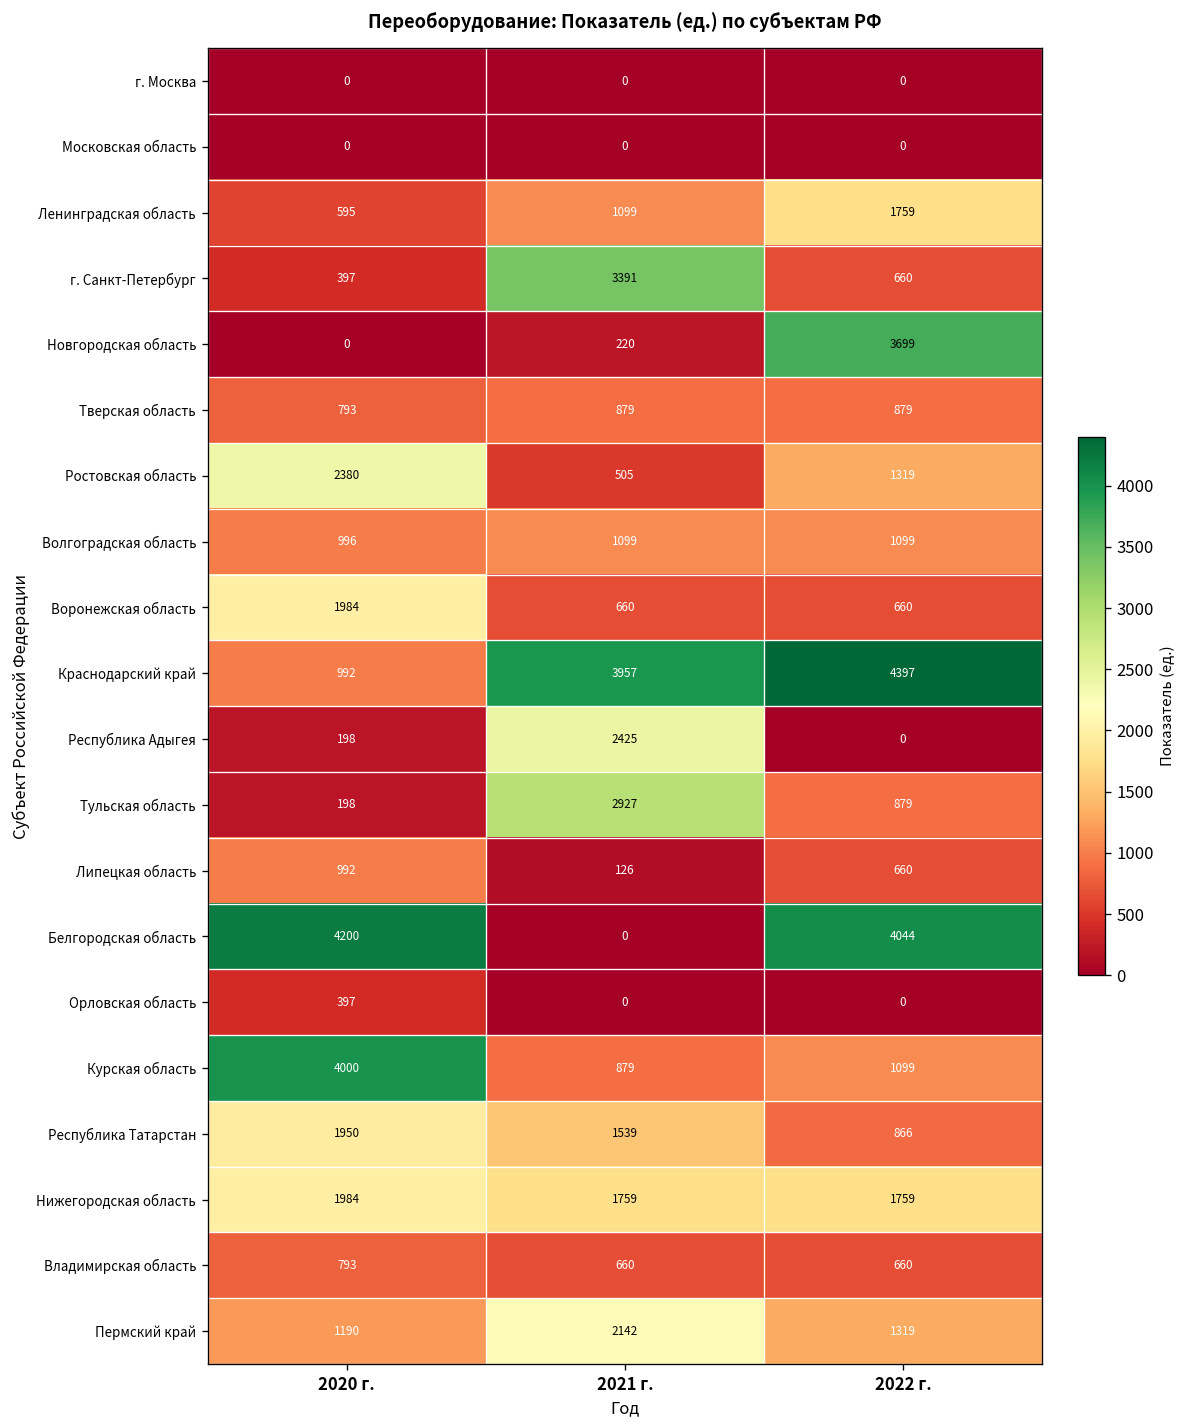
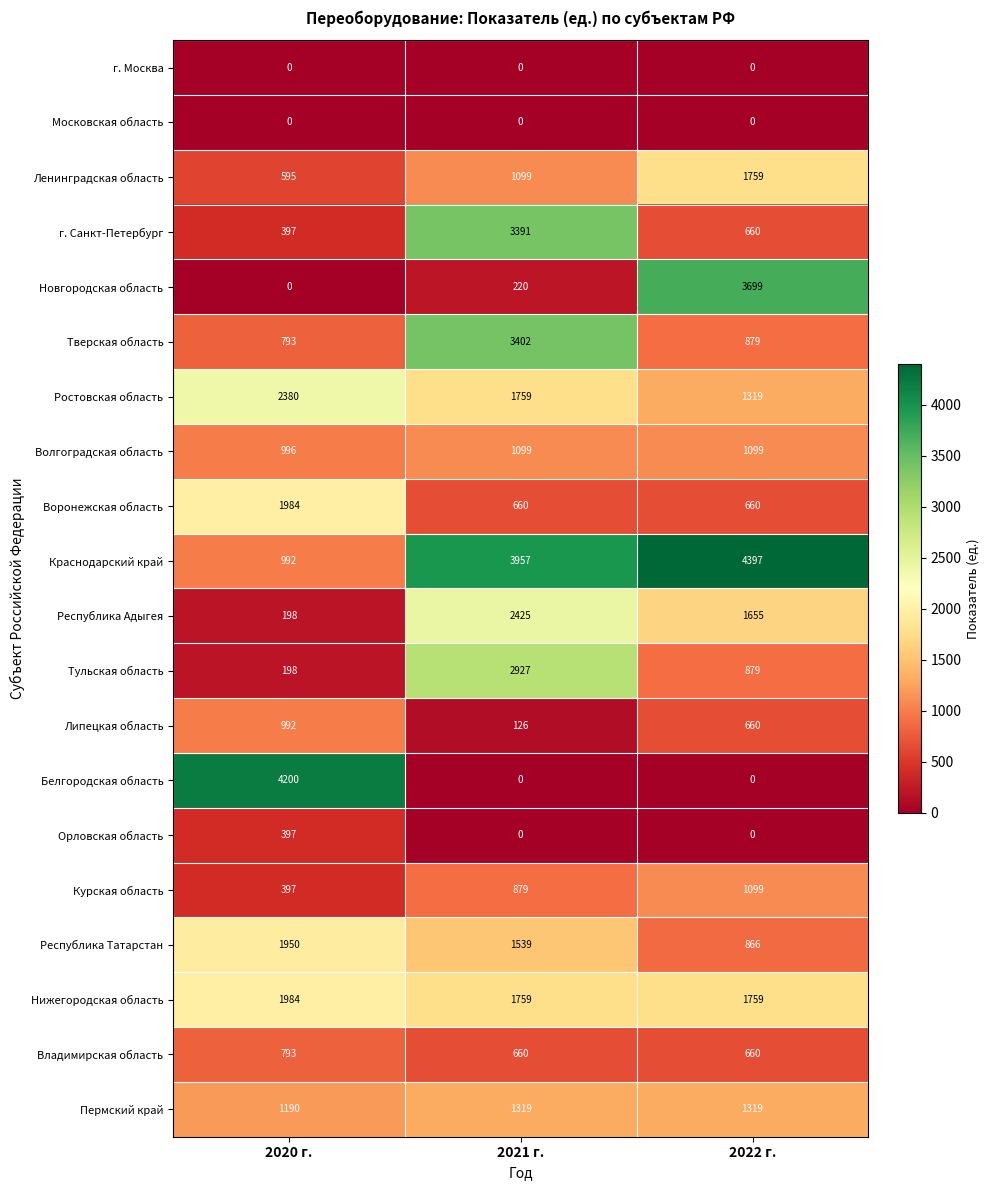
  {
    "г. Москва": {
      "2020 г.": 0,
      "2021 г.": 0,
      "2022 г.": 0
    },
    "Московская область": {
      "2020 г.": 0,
      "2021 г.": 0,
      "2022 г.": 0
    },
    "Ленинградская область": {
      "2020 г.": 595,
      "2021 г.": 1099,
      "2022 г.": 1759
    },
    "г. Санкт-Петербург": {
      "2020 г.": 397,
      "2021 г.": 3391,
      "2022 г.": 660
    },
    "Новгородская область": {
      "2020 г.": 0,
      "2021 г.": 220,
      "2022 г.": 3699
    },
    "Тверская область": {
      "2020 г.": 793,
-     "2021 г.": 879,
+     "2021 г.": 3402,
      "2022 г.": 879
    },
    "Ростовская область": {
      "2020 г.": 2380,
-     "2021 г.": 505,
+     "2021 г.": 1759,
      "2022 г.": 1319
    },
    "Волгоградская область": {
      "2020 г.": 996,
      "2021 г.": 1099,
      "2022 г.": 1099
    },
    "Воронежская область": {
      "2020 г.": 1984,
      "2021 г.": 660,
      "2022 г.": 660
    },
    "Краснодарский край": {
      "2020 г.": 992,
      "2021 г.": 3957,
      "2022 г.": 4397
    },
    "Республика Адыгея": {
      "2020 г.": 198,
      "2021 г.": 2425,
-     "2022 г.": 0
+     "2022 г.": 1655
    },
    "Тульская область": {
      "2020 г.": 198,
      "2021 г.": 2927,
      "2022 г.": 879
    },
    "Липецкая область": {
      "2020 г.": 992,
      "2021 г.": 126,
      "2022 г.": 660
    },
    "Белгородская область": {
      "2020 г.": 4200,
      "2021 г.": 0,
-     "2022 г.": 4044
+     "2022 г.": 0
    },
    "Орловская область": {
      "2020 г.": 397,
      "2021 г.": 0,
      "2022 г.": 0
    },
    "Курская область": {
-     "2020 г.": 4000,
+     "2020 г.": 397,
      "2021 г.": 879,
      "2022 г.": 1099
    },
    "Республика Татарстан": {
      "2020 г.": 1950,
      "2021 г.": 1539,
      "2022 г.": 866
    },
    "Нижегородская область": {
      "2020 г.": 1984,
      "2021 г.": 1759,
      "2022 г.": 1759
    },
    "Владимирская область": {
      "2020 г.": 793,
      "2021 г.": 660,
      "2022 г.": 660
    },
    "Пермский край": {
      "2020 г.": 1190,
-     "2021 г.": 2142,
+     "2021 г.": 1319,
      "2022 г.": 1319
    }
  }
